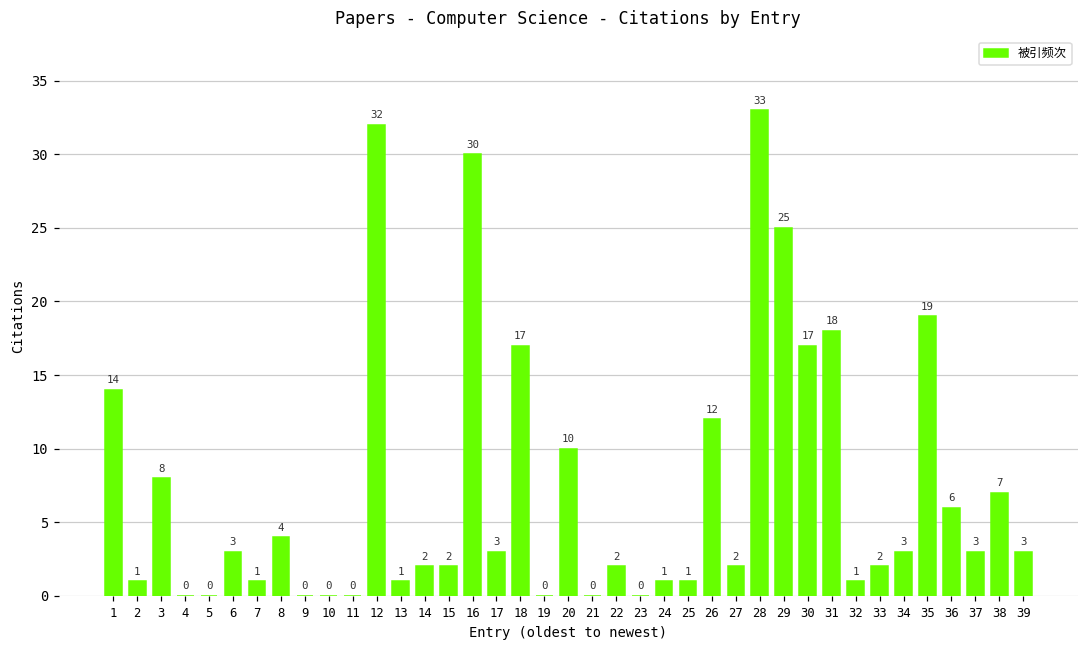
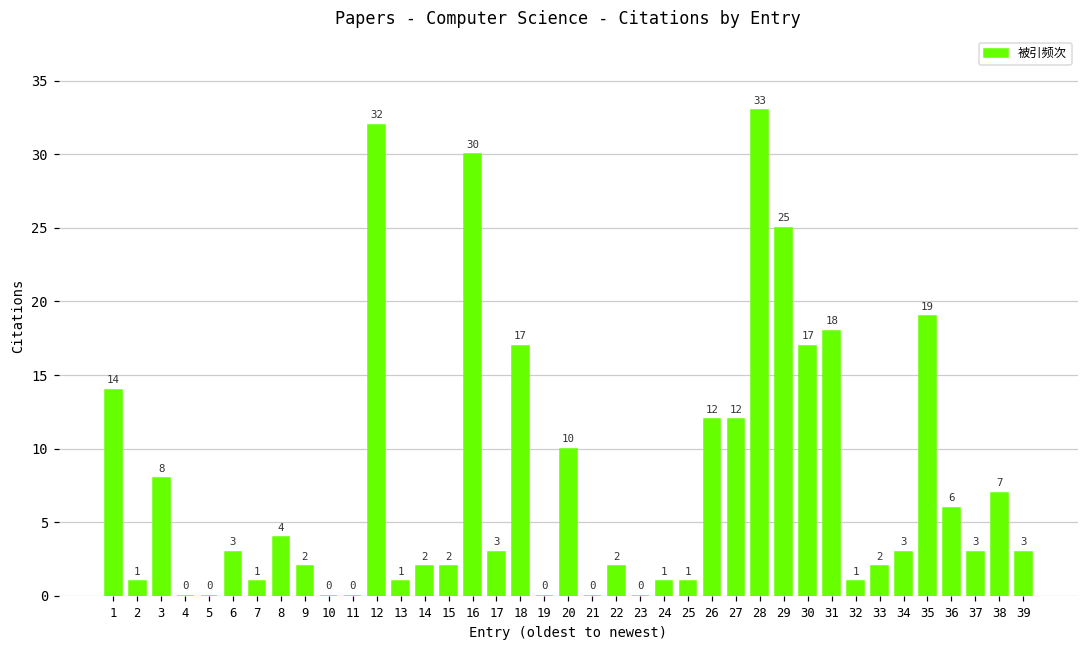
  {
    "1": 14,
    "2": 1,
    "3": 8,
    "4": 0,
    "5": 0,
    "6": 3,
    "7": 1,
    "8": 4,
-   "9": 0,
+   "9": 2,
    "10": 0,
    "11": 0,
    "12": 32,
    "13": 1,
    "14": 2,
    "15": 2,
    "16": 30,
    "17": 3,
    "18": 17,
    "19": 0,
    "20": 10,
    "21": 0,
    "22": 2,
    "23": 0,
    "24": 1,
    "25": 1,
    "26": 12,
-   "27": 2,
+   "27": 12,
    "28": 33,
    "29": 25,
    "30": 17,
    "31": 18,
    "32": 1,
    "33": 2,
    "34": 3,
    "35": 19,
    "36": 6,
    "37": 3,
    "38": 7,
    "39": 3
  }
